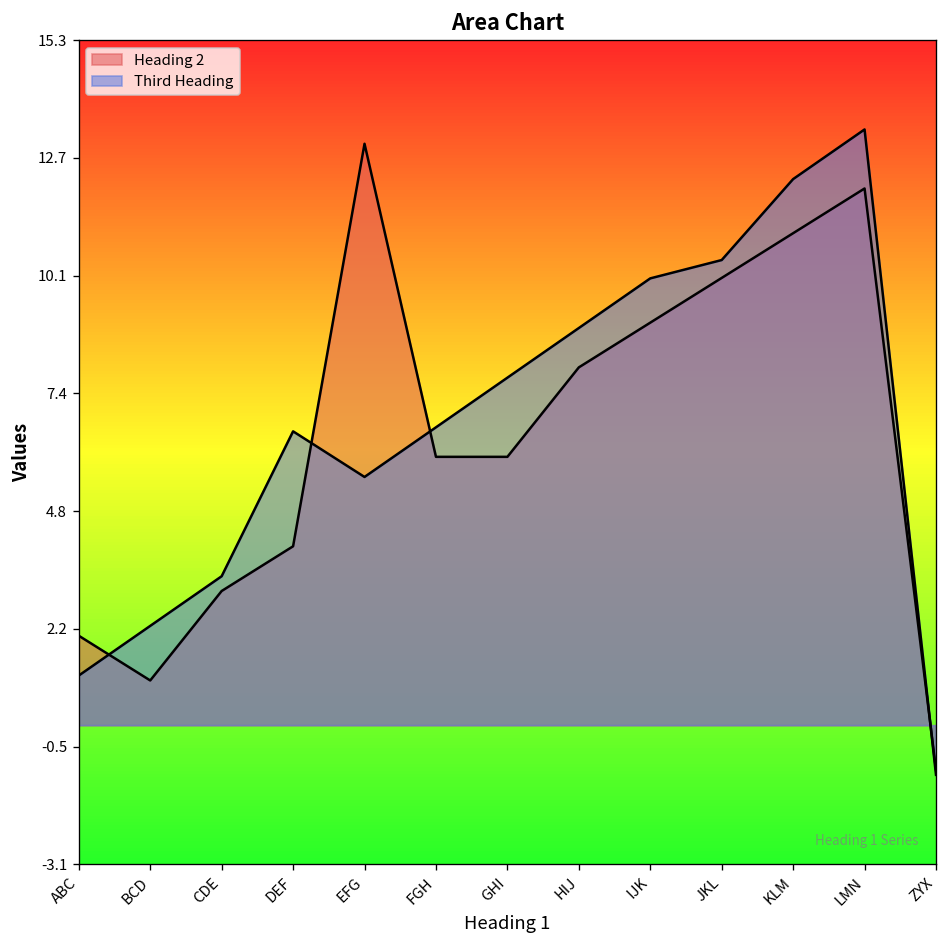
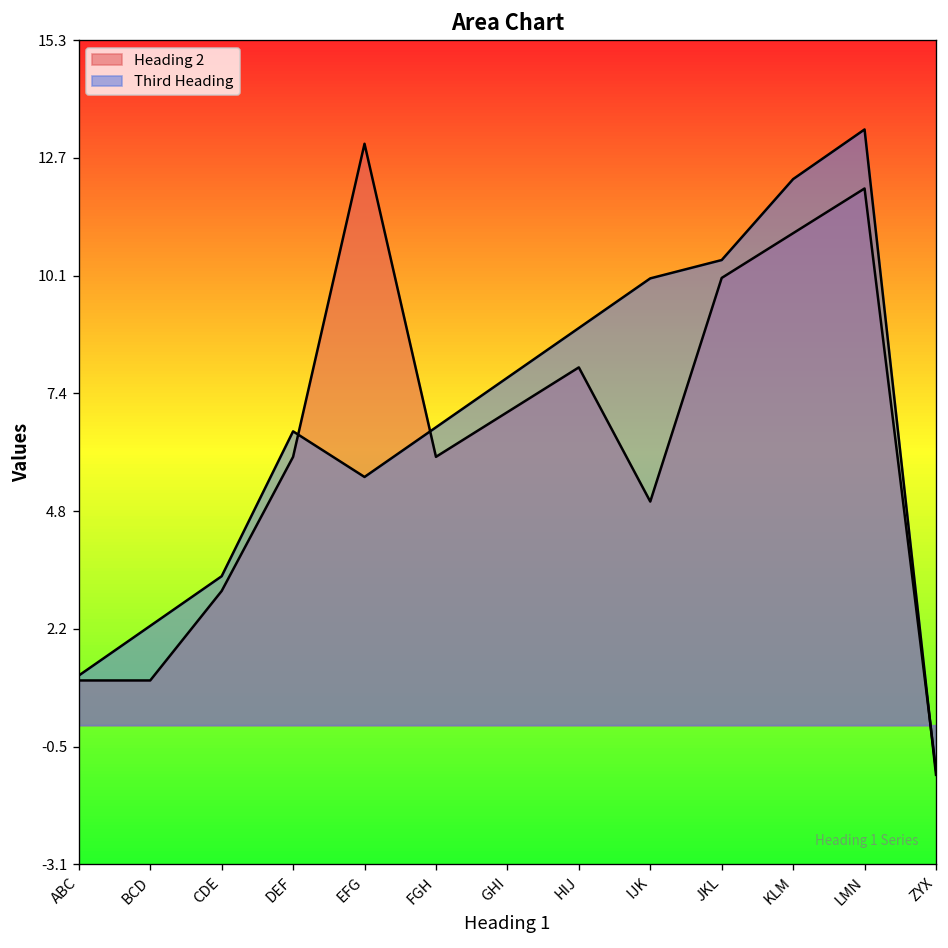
  {
    "Heading 2": {
-     "ABC": 2,
-     "DEF": 4,
-     "GHI": 6,
-     "IJK": 9
+     "ABC": 1,
+     "DEF": 6,
+     "GHI": 7,
+     "IJK": 5
    }
  }
